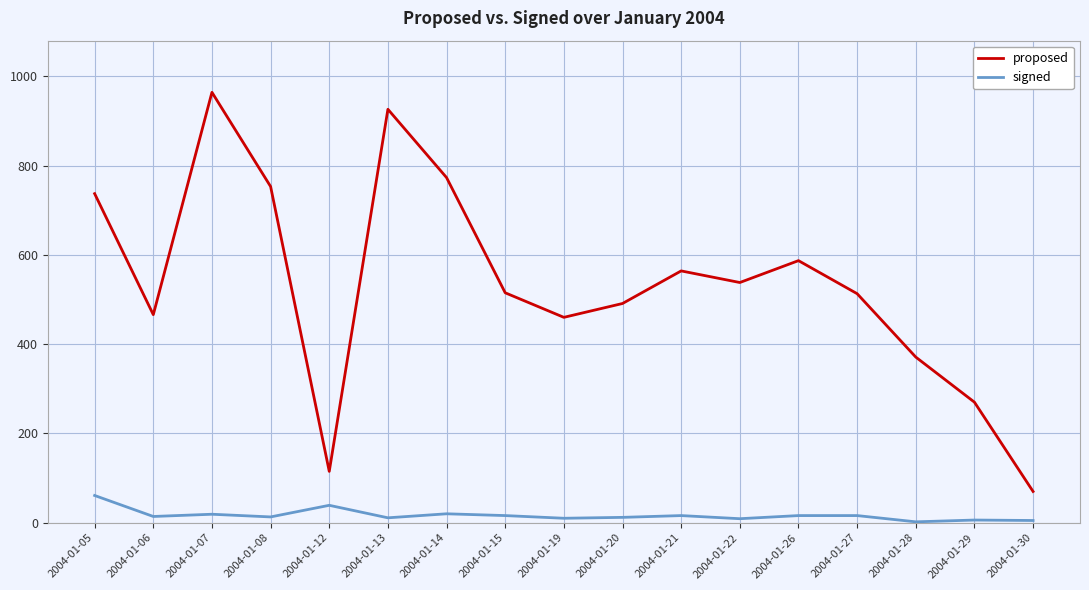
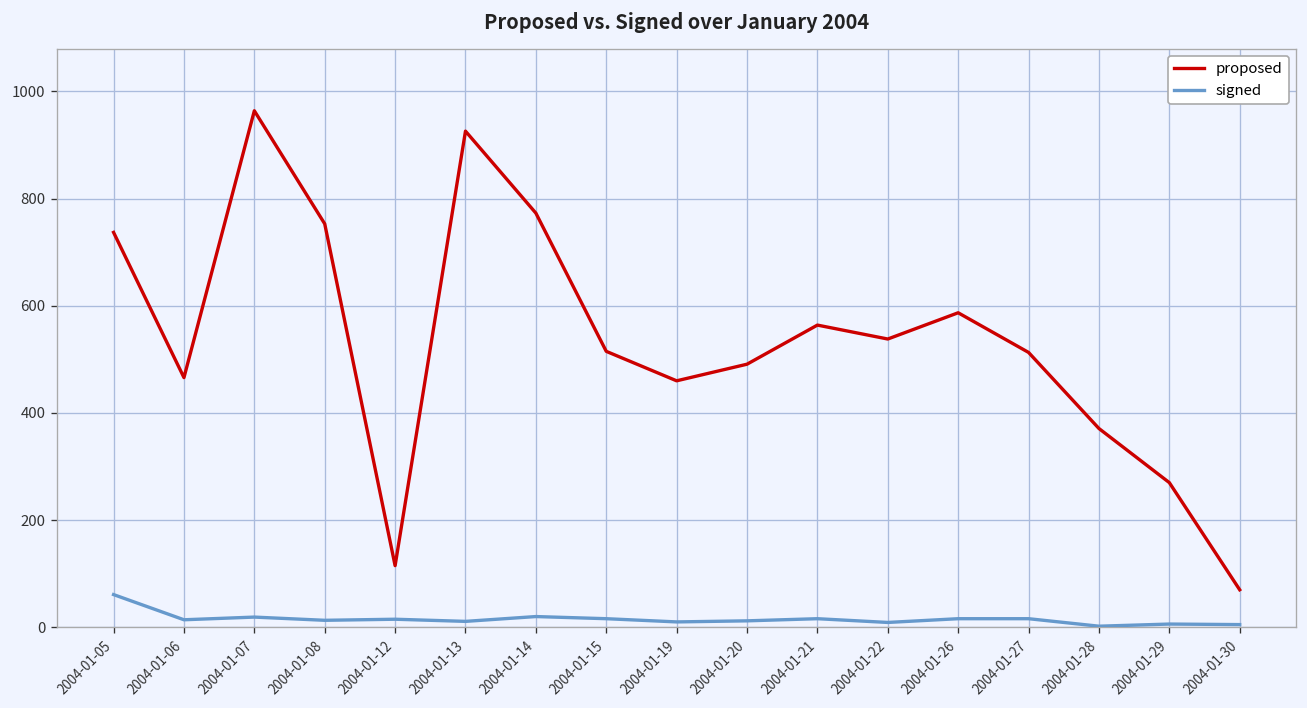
  {
    "proposed": {
      "2004-01-05": 740,
      "2004-01-06": 470,
      "2004-01-07": 960,
      "2004-01-08": 750,
      "2004-01-12": 120,
      "2004-01-13": 930,
      "2004-01-14": 770,
      "2004-01-15": 520,
      "2004-01-19": 460,
      "2004-01-20": 490,
      "2004-01-21": 560,
      "2004-01-22": 540,
      "2004-01-26": 590,
      "2004-01-27": 510,
      "2004-01-28": 370,
      "2004-01-29": 270,
      "2004-01-30": 70
    },
    "signed": {
      "2004-01-05": 60,
      "2004-01-06": 10,
      "2004-01-07": 20,
      "2004-01-08": 10,
-     "2004-01-12": 40,
+     "2004-01-12": 20,
      "2004-01-13": 10,
      "2004-01-14": 20,
      "2004-01-15": 20,
      "2004-01-19": 10,
      "2004-01-20": 10,
      "2004-01-21": 20,
      "2004-01-22": 10,
      "2004-01-26": 20,
      "2004-01-27": 20,
      "2004-01-28": 0,
      "2004-01-29": 10,
      "2004-01-30": 10
    }
  }
